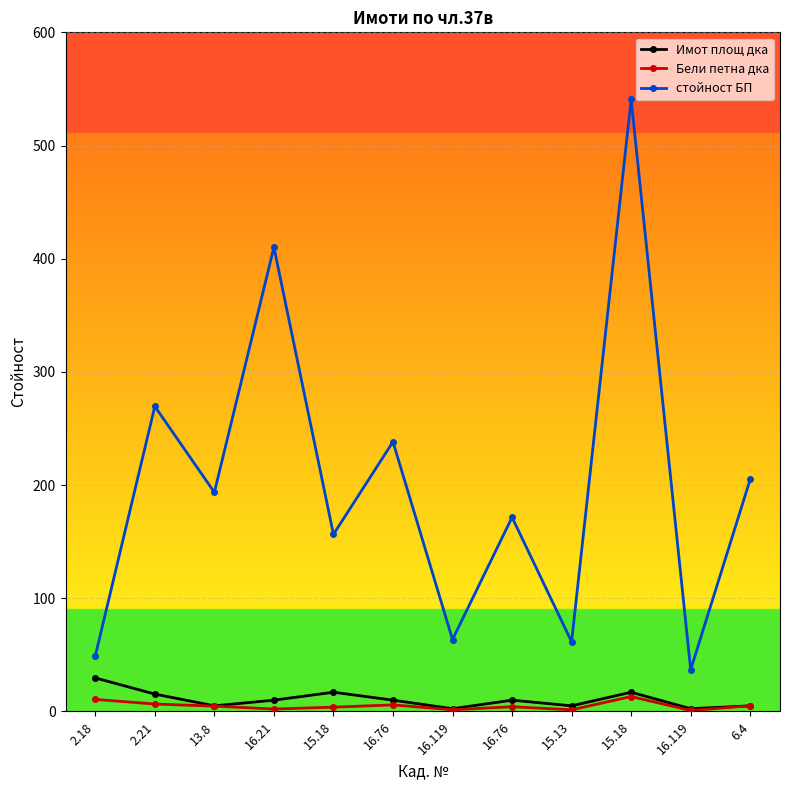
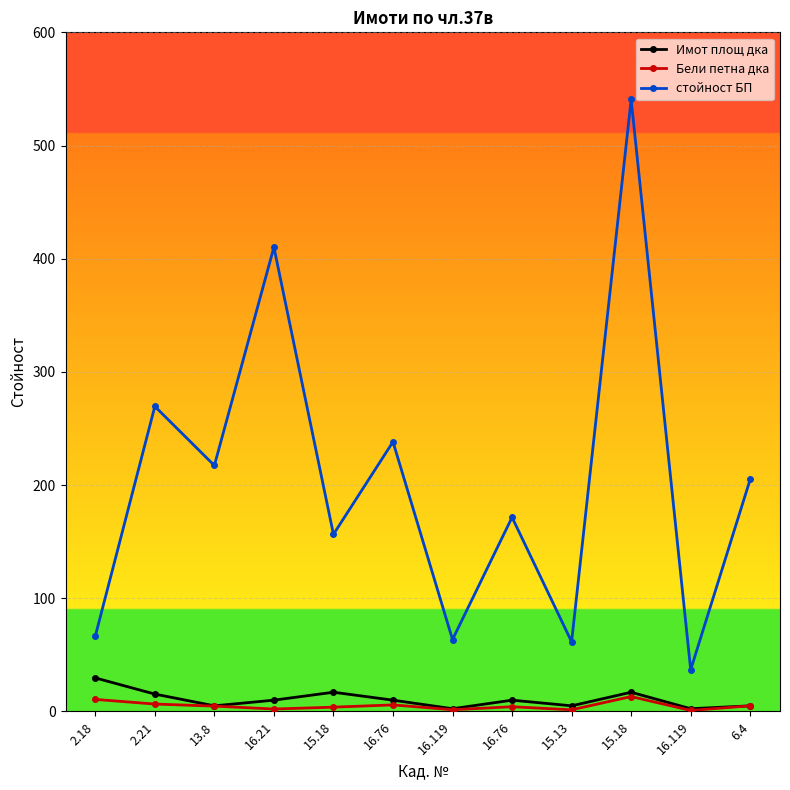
  {
    "Имот площ дка": {
      "2.18": 30,
      "2.21": 15,
      "16.21": 10,
      "15.13": 5
    },
    "Бели петна дка": {
      "2.18": 11,
      "2.21": 7,
      "16.21": 2,
      "15.13": 2
    },
    "стойност БП": {
-     "2.18": 49,
+     "2.18": 67,
      "2.21": 270,
-     "13.8": 194,
+     "13.8": 217,
      "16.21": 410,
      "15.13": 62,
      "6.4": 205
    }
  }
